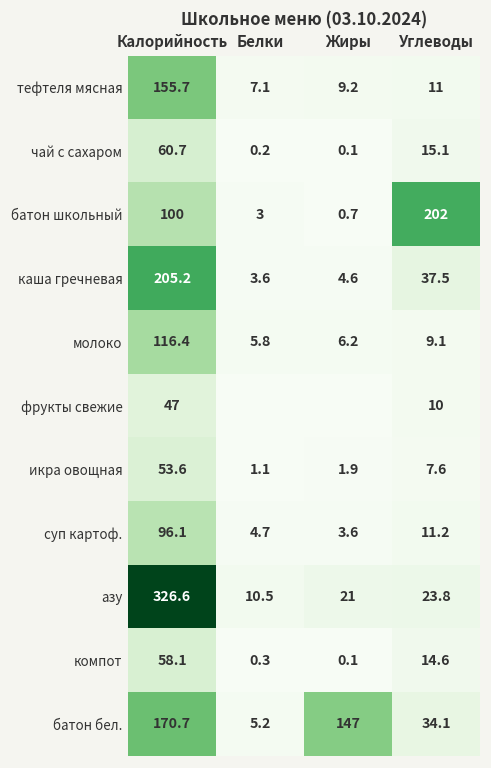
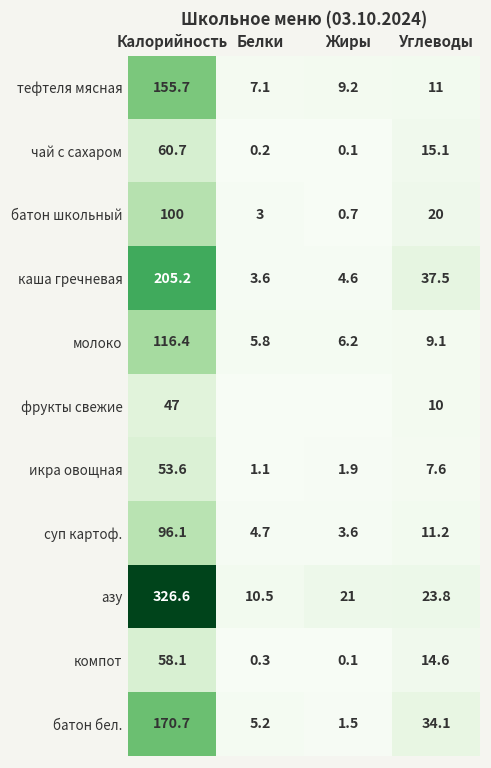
  {
    "тефтеля мясная": {
      "Калорийность": 155.7,
      "Белки": 7.1,
      "Жиры": 9.2,
      "Углеводы": 11
    },
    "чай с сахаром": {
      "Калорийность": 60.7,
      "Белки": 0.2,
      "Жиры": 0.1,
      "Углеводы": 15.1
    },
    "батон школьный": {
      "Калорийность": 100,
      "Белки": 3,
      "Жиры": 0.7,
-     "Углеводы": 202
+     "Углеводы": 20
    },
    "каша гречневая": {
      "Калорийность": 205.2,
      "Белки": 3.6,
      "Жиры": 4.6,
      "Углеводы": 37.5
    },
    "молоко": {
      "Калорийность": 116.4,
      "Белки": 5.8,
      "Жиры": 6.2,
      "Углеводы": 9.1
    },
    "фрукты свежие": {
      "Калорийность": 47,
      "Углеводы": 10
    },
    "икра овощная": {
      "Калорийность": 53.6,
      "Белки": 1.1,
      "Жиры": 1.9,
      "Углеводы": 7.6
    },
    "суп картоф.": {
      "Калорийность": 96.1,
      "Белки": 4.7,
      "Жиры": 3.6,
      "Углеводы": 11.2
    },
    "азу": {
      "Калорийность": 326.6,
      "Белки": 10.5,
      "Жиры": 21,
      "Углеводы": 23.8
    },
    "компот": {
      "Калорийность": 58.1,
      "Белки": 0.3,
      "Жиры": 0.1,
      "Углеводы": 14.6
    },
    "батон бел.": {
      "Калорийность": 170.7,
      "Белки": 5.2,
-     "Жиры": 147,
+     "Жиры": 1.5,
      "Углеводы": 34.1
    }
  }
